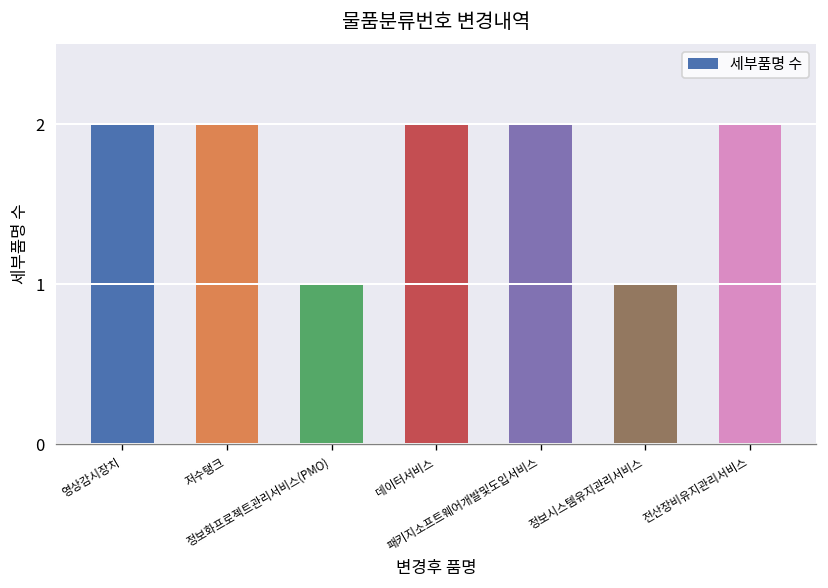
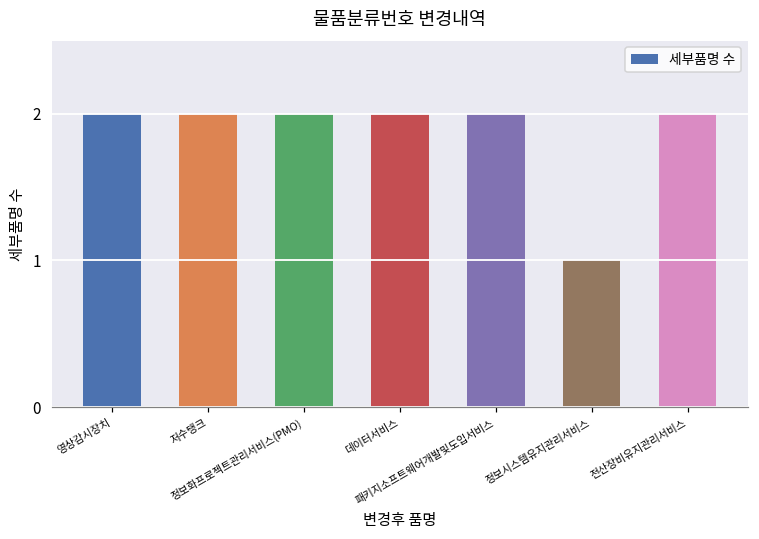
  {
    "영상감시장치": 2,
    "저수탱크": 2,
-   "정보화프로젝트관리서비스(PMO)": 1,
+   "정보화프로젝트관리서비스(PMO)": 2,
    "데이터서비스": 2,
    "패키지소프트웨어개발및도입서비스": 2,
    "정보시스템유지관리서비스": 1,
    "전산장비유지관리서비스": 2
  }
